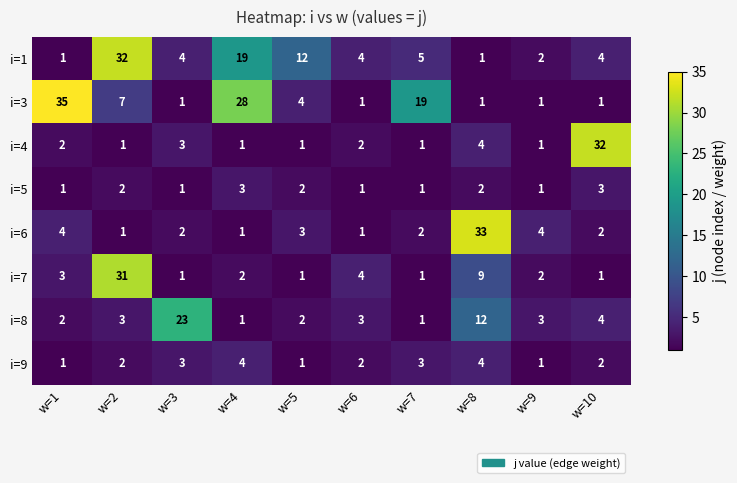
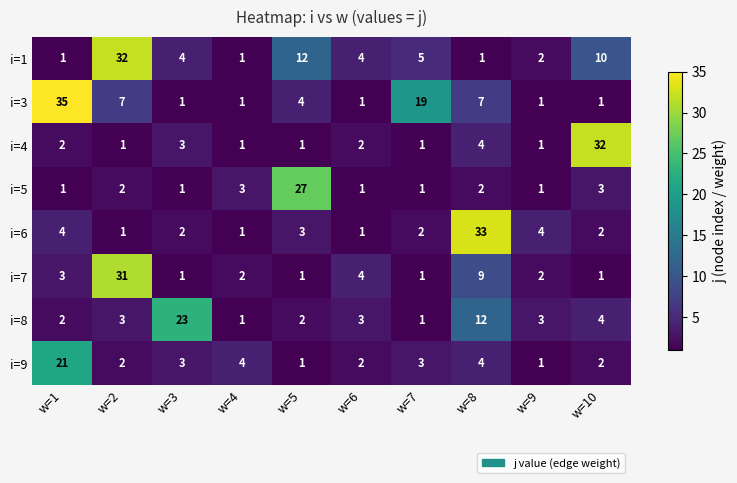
  {
    "i=1": {
      "w=1": 1,
      "w=2": 32,
      "w=3": 4,
-     "w=4": 19,
+     "w=4": 1,
      "w=5": 12,
      "w=6": 4,
      "w=7": 5,
      "w=8": 1,
      "w=9": 2,
-     "w=10": 4
+     "w=10": 10
    },
    "i=3": {
      "w=1": 35,
      "w=2": 7,
      "w=3": 1,
-     "w=4": 28,
+     "w=4": 1,
      "w=5": 4,
      "w=6": 1,
      "w=7": 19,
-     "w=8": 1,
+     "w=8": 7,
      "w=9": 1,
      "w=10": 1
    },
    "i=4": {
      "w=1": 2,
      "w=2": 1,
      "w=3": 3,
      "w=4": 1,
      "w=5": 1,
      "w=6": 2,
      "w=7": 1,
      "w=8": 4,
      "w=9": 1,
      "w=10": 32
    },
    "i=5": {
      "w=1": 1,
      "w=2": 2,
      "w=3": 1,
      "w=4": 3,
-     "w=5": 2,
+     "w=5": 27,
      "w=6": 1,
      "w=7": 1,
      "w=8": 2,
      "w=9": 1,
      "w=10": 3
    },
    "i=6": {
      "w=1": 4,
      "w=2": 1,
      "w=3": 2,
      "w=4": 1,
      "w=5": 3,
      "w=6": 1,
      "w=7": 2,
      "w=8": 33,
      "w=9": 4,
      "w=10": 2
    },
    "i=7": {
      "w=1": 3,
      "w=2": 31,
      "w=3": 1,
      "w=4": 2,
      "w=5": 1,
      "w=6": 4,
      "w=7": 1,
      "w=8": 9,
      "w=9": 2,
      "w=10": 1
    },
    "i=8": {
      "w=1": 2,
      "w=2": 3,
      "w=3": 23,
      "w=4": 1,
      "w=5": 2,
      "w=6": 3,
      "w=7": 1,
      "w=8": 12,
      "w=9": 3,
      "w=10": 4
    },
    "i=9": {
-     "w=1": 1,
+     "w=1": 21,
      "w=2": 2,
      "w=3": 3,
      "w=4": 4,
      "w=5": 1,
      "w=6": 2,
      "w=7": 3,
      "w=8": 4,
      "w=9": 1,
      "w=10": 2
    }
  }
